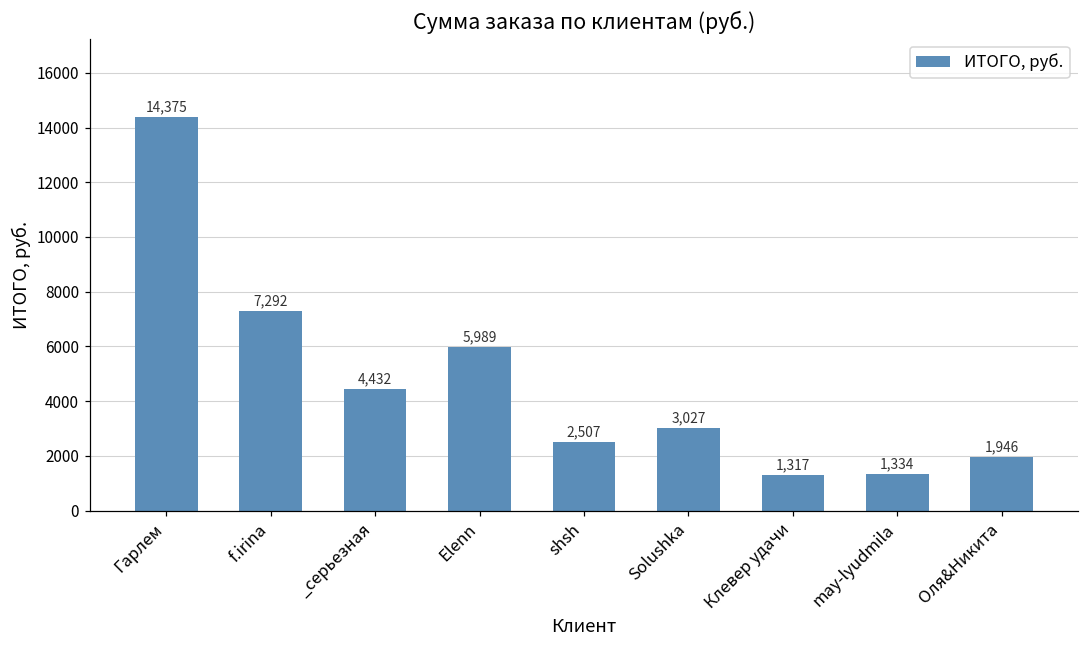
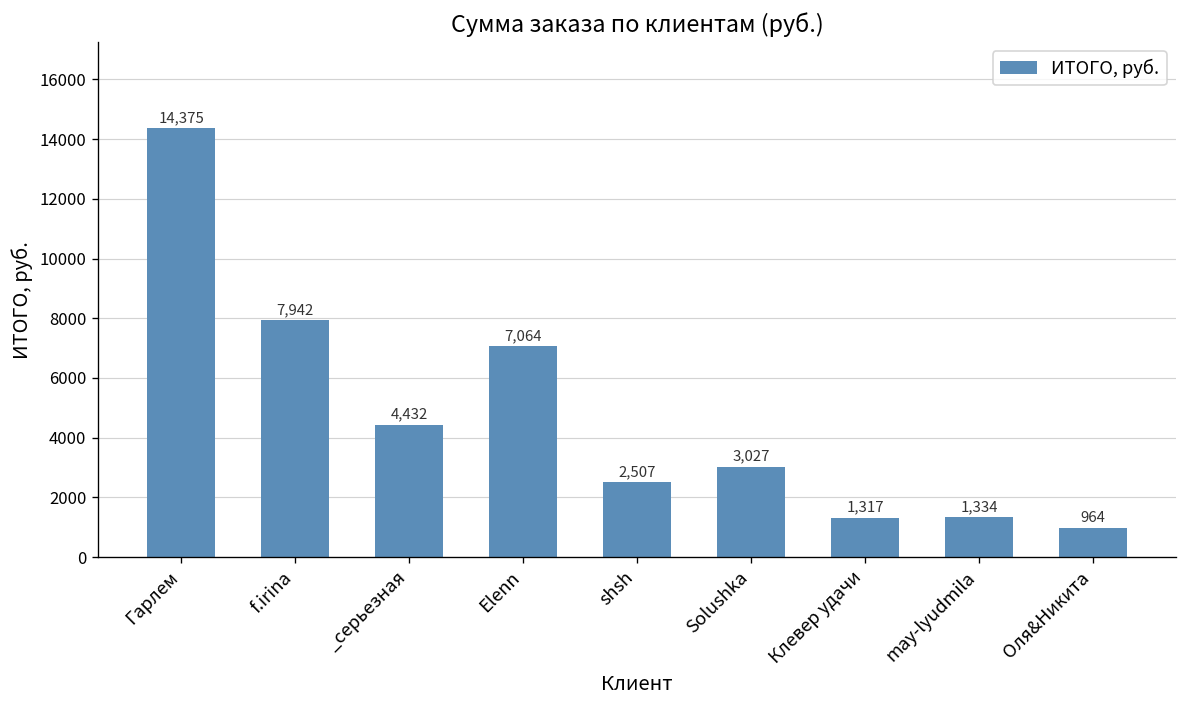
  {
    "Гарлем": "14,375",
-   "f.irina": "7,292",
+   "f.irina": "7,942",
    "_серьезная": "4,432",
-   "Elenn": "5,989",
+   "Elenn": "7,064",
    "shsh": "2,507",
    "Solushka": "3,027",
    "Клевер удачи": "1,317",
    "may-lyudmila": "1,334",
-   "Оля&Никита": "1,946"
+   "Оля&Никита": "964"
  }
